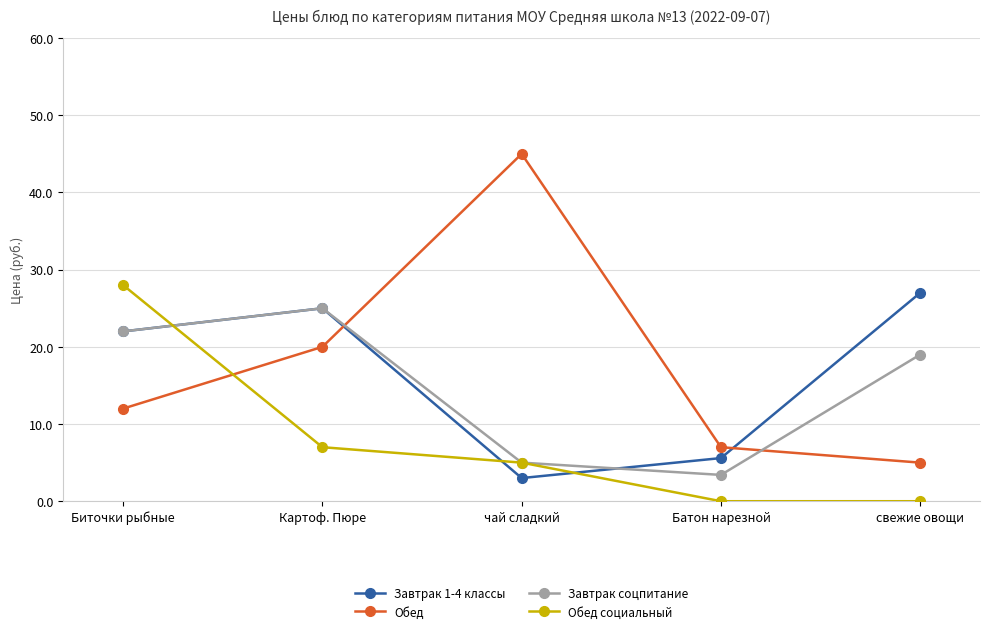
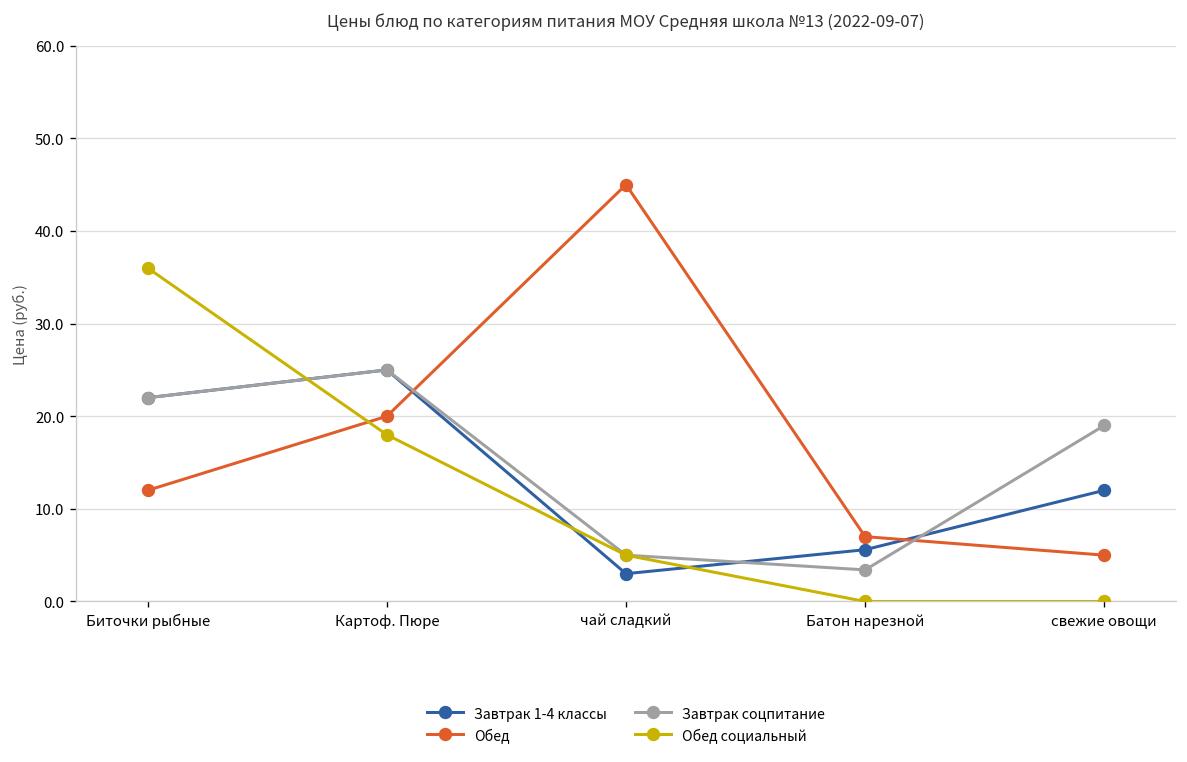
  {
    "Завтрак 1-4 классы": {
      "чай сладкий": 3,
      "Батон нарезной": 6,
-     "свежие овощи": 27
+     "свежие овощи": 12
    },
    "Обед": {
      "Биточки рыбные": 12,
      "Картоф. Пюре": 20,
      "чай сладкий": 45,
      "Батон нарезной": 7,
      "свежие овощи": 5
    },
    "Завтрак соцпитание": {
      "Батон нарезной": 3,
      "свежие овощи": 19
    },
    "Обед социальный": {
-     "Биточки рыбные": 28,
-     "Картоф. Пюре": 7,
+     "Биточки рыбные": 36,
+     "Картоф. Пюре": 18,
      "Батон нарезной": 0,
      "свежие овощи": 0
    }
  }
